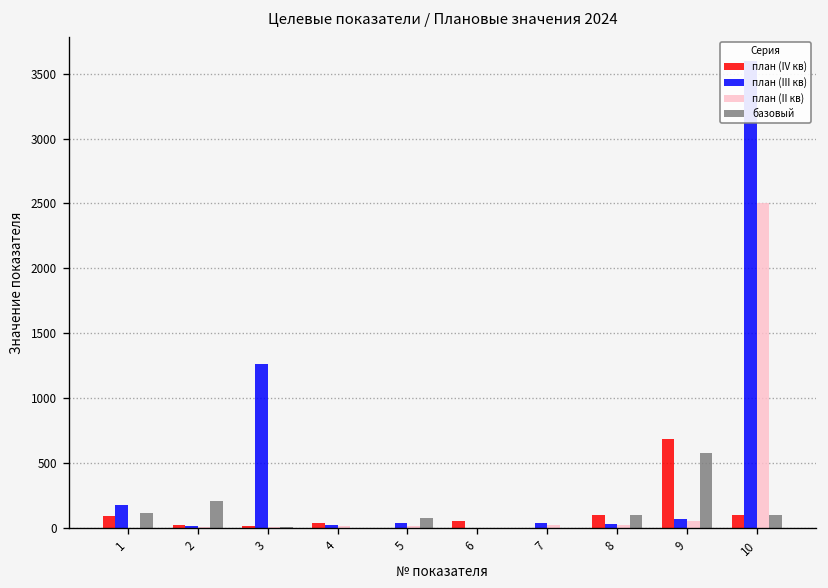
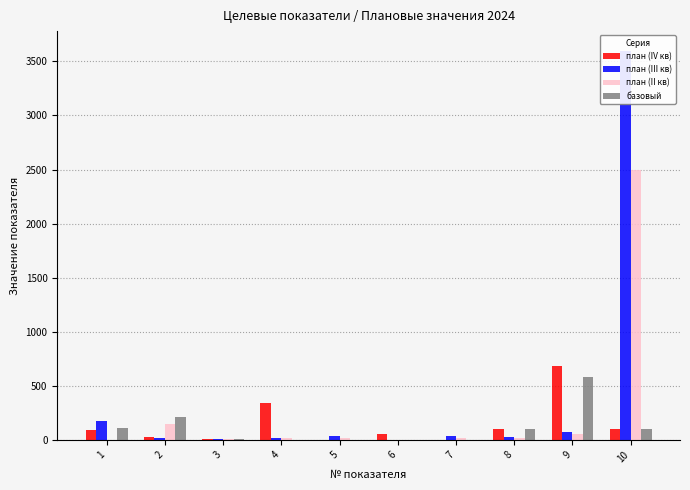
  {
    "план (IV кв)": {
      "1": 90,
      "2": 30,
-     "4": 40,
+     "4": 340,
      "6": 50,
      "8": 100,
      "9": 690,
      "10": 100
    },
    "план (III кв)": {
      "1": 180,
-     "3": 1260,
+     "3": 10,
      "5": 40,
      "6": 0,
      "7": 40,
      "8": 30,
      "9": 70
    },
    "план (II кв)": {
      "1": 0,
-     "2": 10,
+     "2": 150,
      "6": 0,
      "9": 50,
      "10": 2500
    },
    "базовый": {
      "1": 110,
      "2": 210,
-     "5": 80,
+     "5": 0,
      "8": 100,
      "9": 580,
      "10": 100
    }
  }
